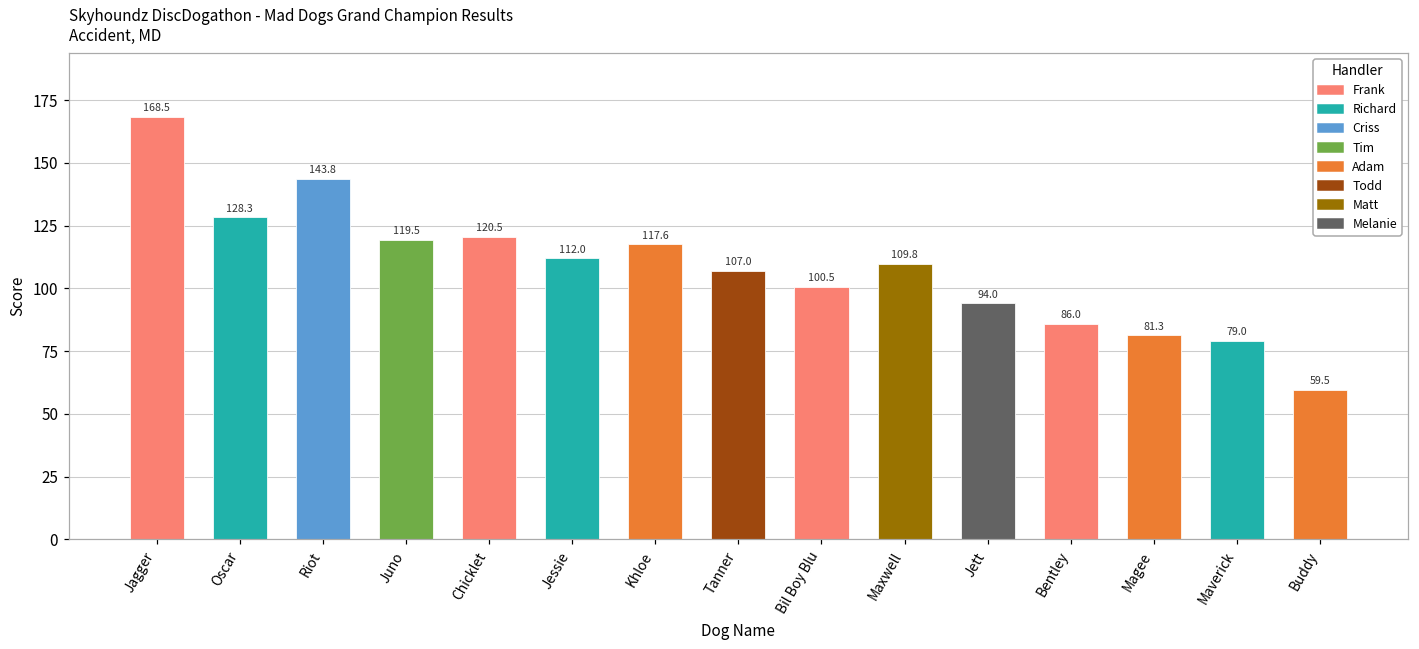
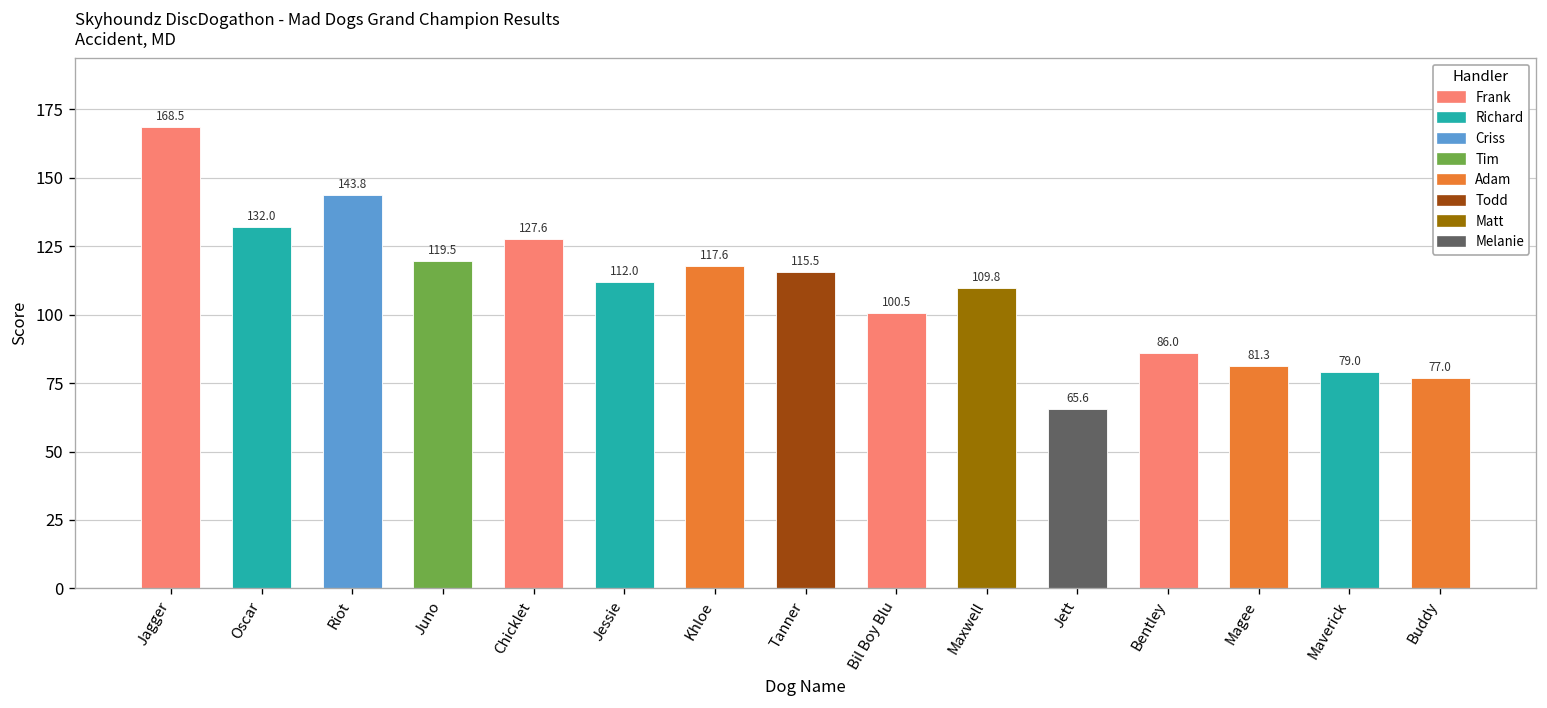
  {
    "Jagger": 168.5,
-   "Oscar": 128.3,
+   "Oscar": 132.0,
    "Riot": 143.8,
    "Juno": 119.5,
-   "Chicklet": 120.5,
+   "Chicklet": 127.6,
    "Jessie": 112.0,
    "Khloe": 117.6,
-   "Tanner": 107.0,
+   "Tanner": 115.5,
    "Bil Boy Blu": 100.5,
    "Maxwell": 109.8,
-   "Jett": 94.0,
+   "Jett": 65.6,
    "Bentley": 86.0,
    "Magee": 81.3,
    "Maverick": 79.0,
-   "Buddy": 59.5
+   "Buddy": 77.0
  }
